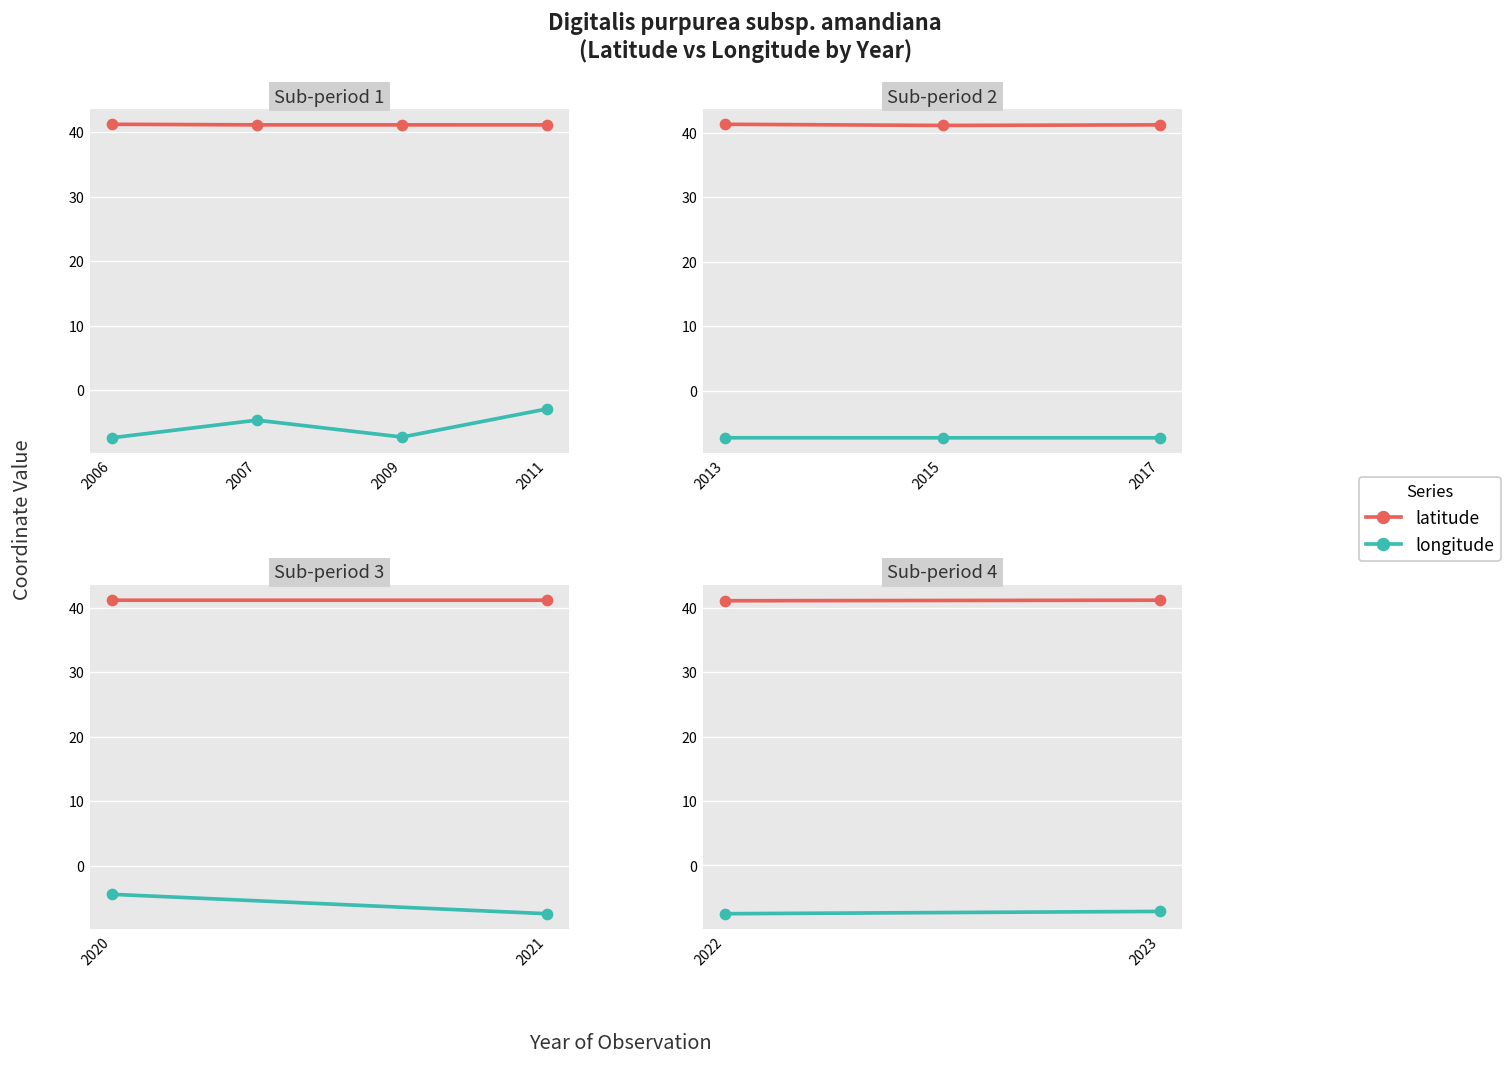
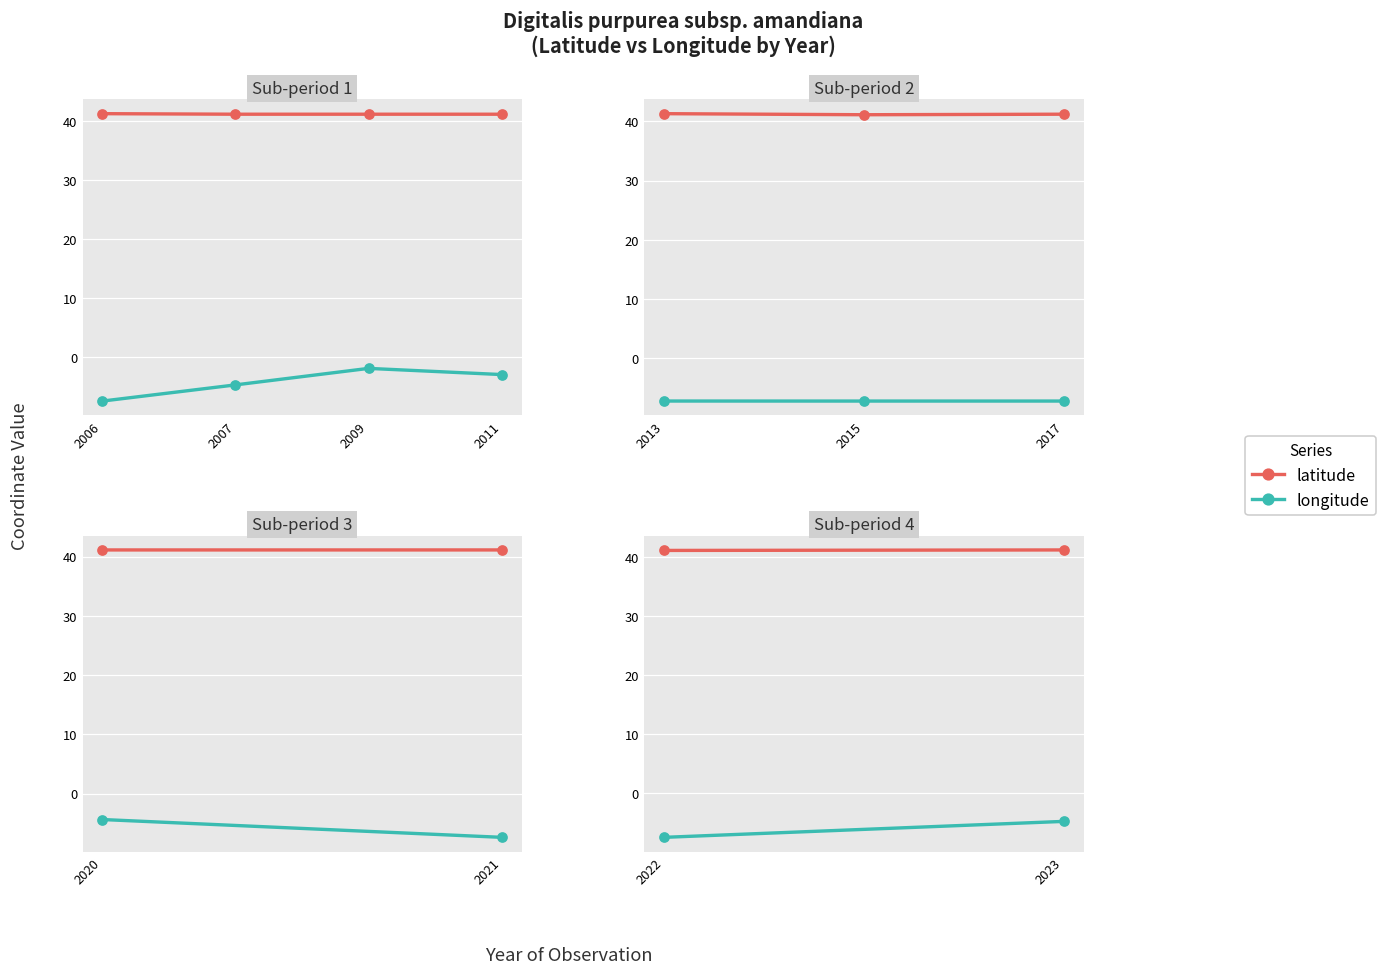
  {
    "Sub-period 1": {
      "latitude": {
        "2006": 41,
        "2007": 41,
        "2009": 41,
        "2011": 41
      },
      "longitude": {
        "2006": -7,
        "2007": -5,
-       "2009": -7,
+       "2009": -2,
        "2011": -3
      }
    },
    "Sub-period 2": {
      "latitude": {
        "2013": 41,
        "2015": 41,
        "2017": 41
      },
      "longitude": {
        "2013": -7,
        "2015": -7,
        "2017": -7
      }
    },
    "Sub-period 3": {
      "latitude": {
        "2020": 41,
        "2021": 41
      },
      "longitude": {
        "2020": -4,
        "2021": -7
      }
    },
    "Sub-period 4": {
      "latitude": {
        "2022": 41,
        "2023": 41
      },
      "longitude": {
        "2022": -8,
-       "2023": -7
+       "2023": -5
      }
    }
  }
